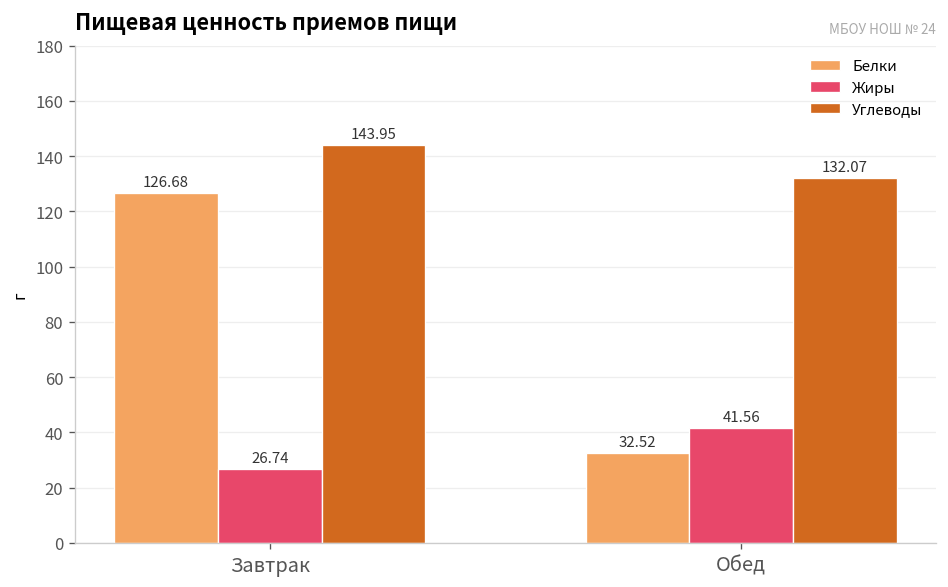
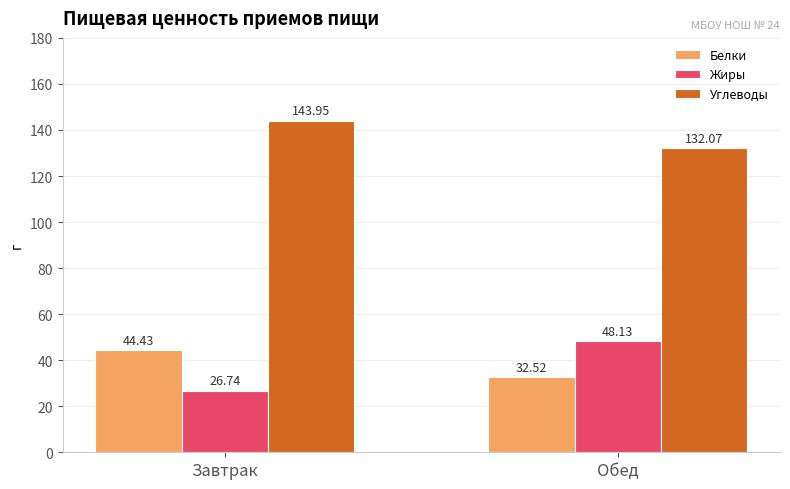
  {
    "Белки": {
-     "Завтрак": 126.68,
+     "Завтрак": 44.43,
      "Обед": 32.52
    },
    "Жиры": {
      "Завтрак": 26.74,
-     "Обед": 41.56
+     "Обед": 48.13
    },
    "Углеводы": {
      "Завтрак": 143.95,
      "Обед": 132.07
    }
  }
